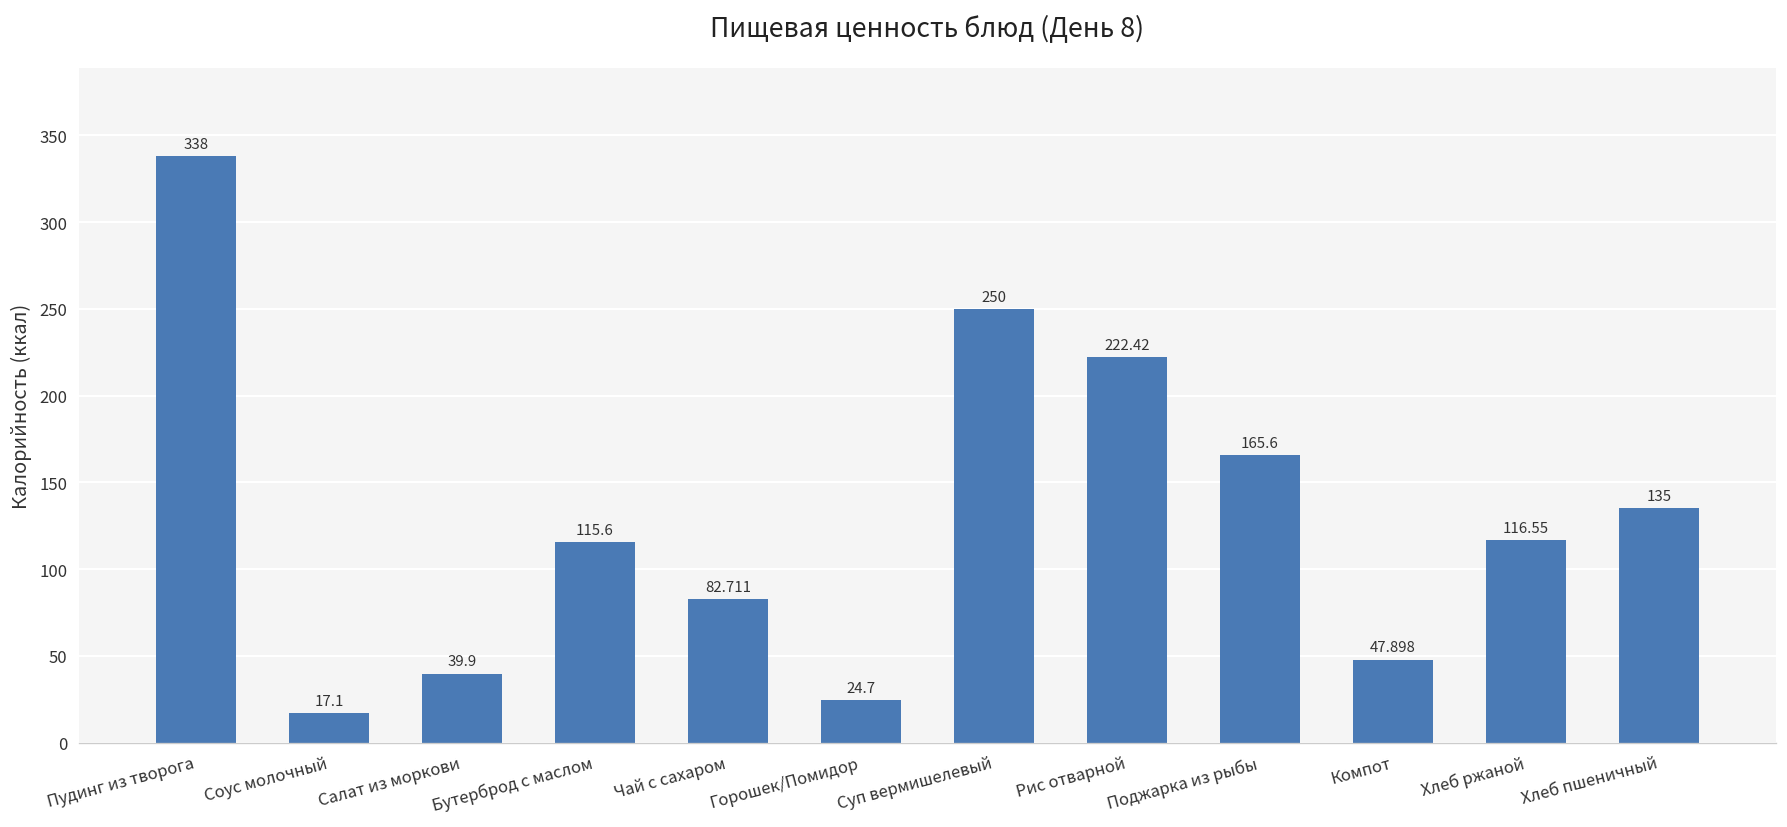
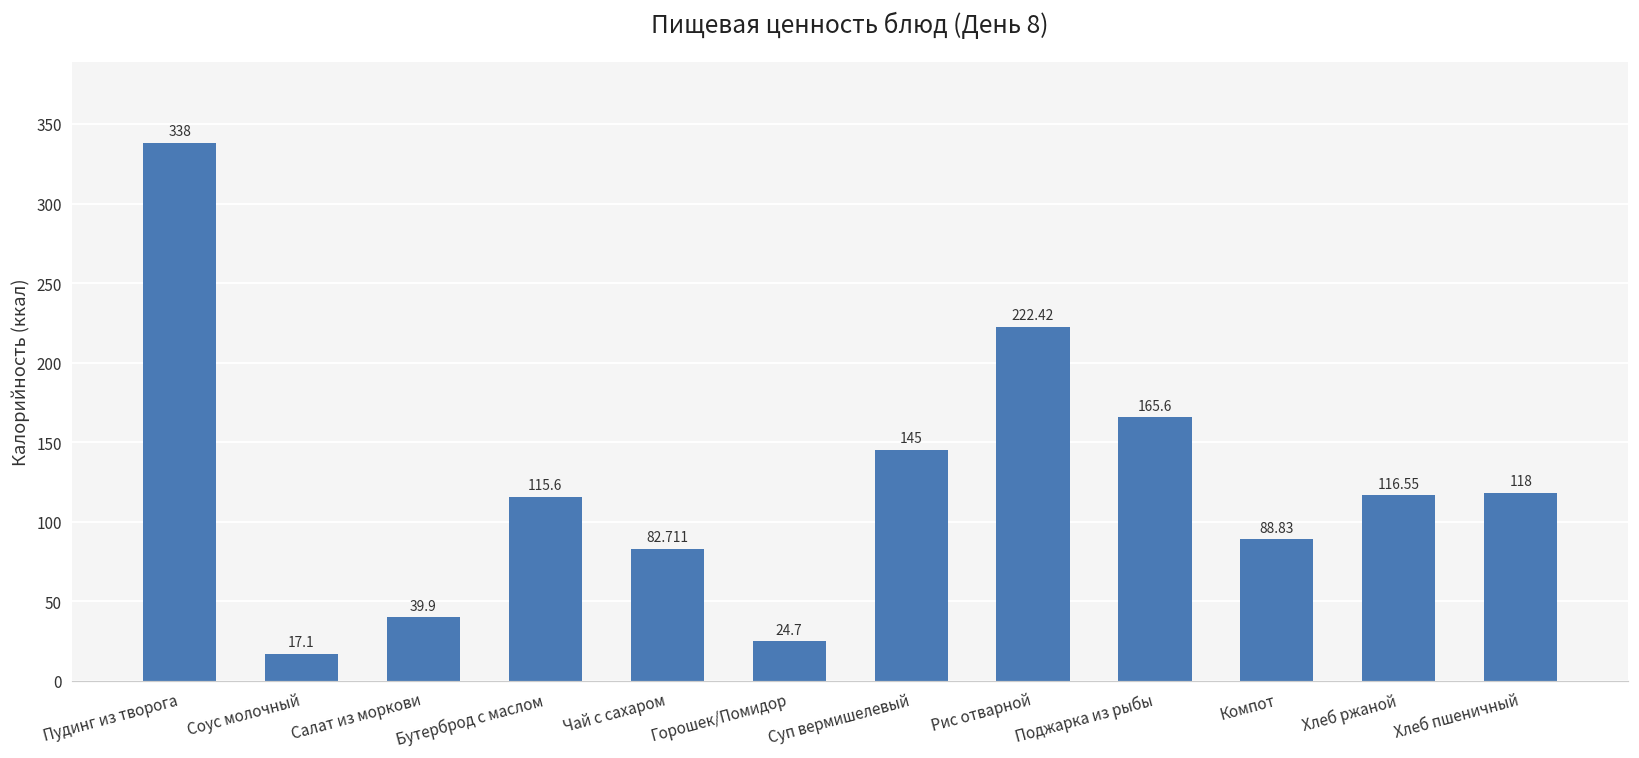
  {
    "Пудинг из творога": 338,
    "Соус молочный": 17.1,
    "Салат из моркови": 39.9,
    "Бутерброд с маслом": 115.6,
    "Чай с сахаром": 82.711,
    "Горошек/Помидор": 24.7,
-   "Суп вермишелевый": 250,
+   "Суп вермишелевый": 145,
    "Рис отварной": 222.42,
    "Поджарка из рыбы": 165.6,
-   "Компот": 47.898,
+   "Компот": 88.83,
    "Хлеб ржаной": 116.55,
-   "Хлеб пшеничный": 135
+   "Хлеб пшеничный": 118
  }
